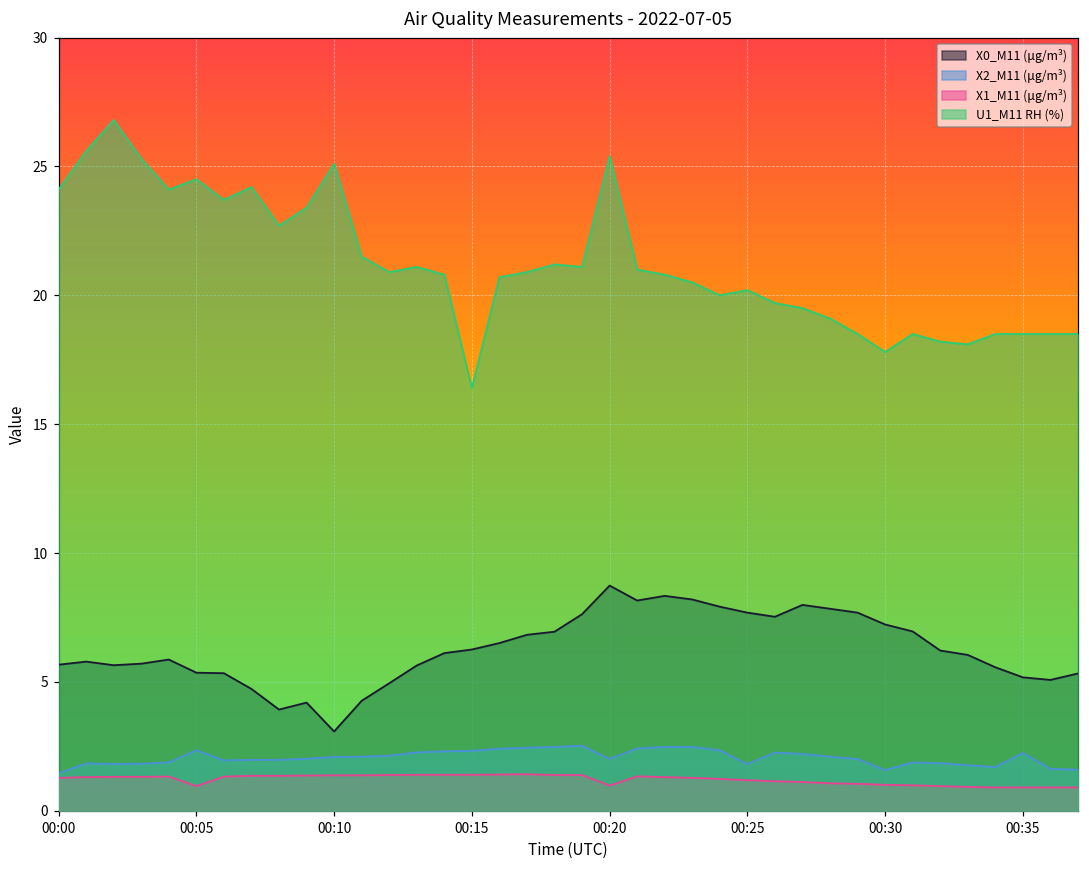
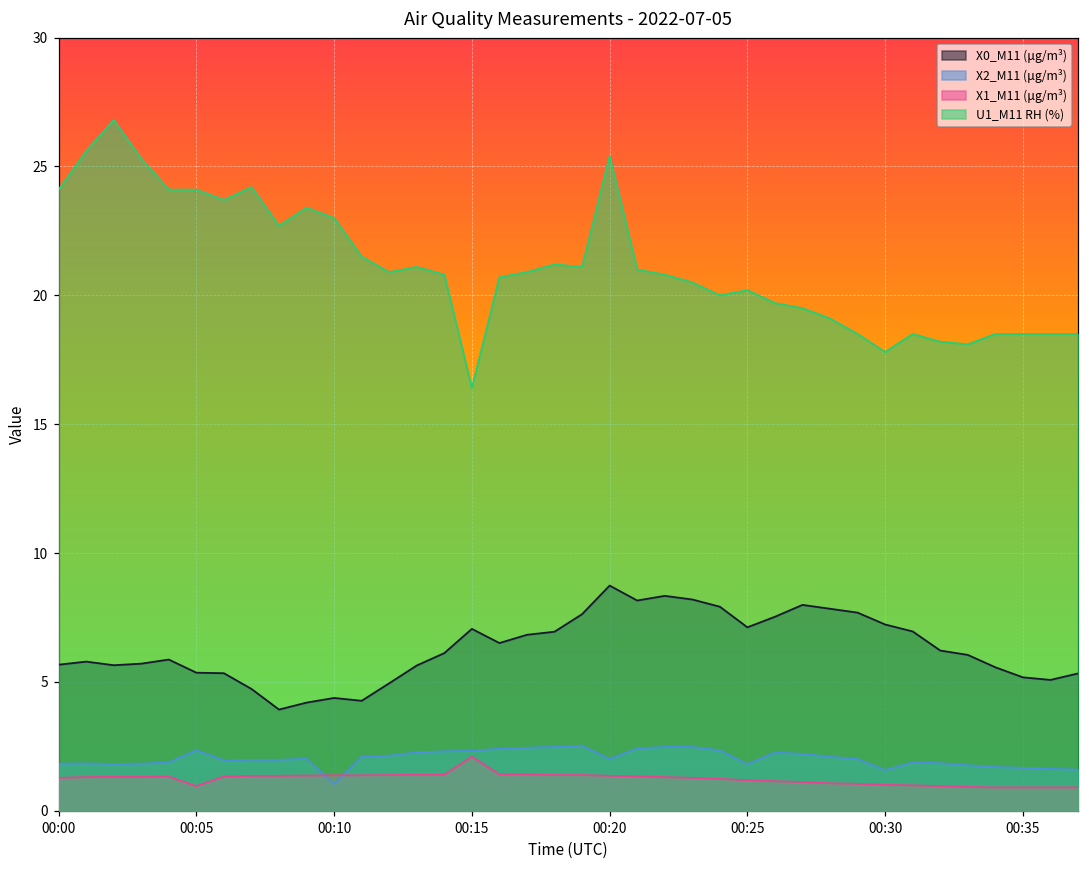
  {
    "X0_M11 (μg/m³)": {
      "00:00": 5.7,
      "00:05": 5.4,
-     "00:10": 3.1,
-     "00:15": 6.3,
+     "00:10": 4.4,
+     "00:15": 7.1,
      "00:20": 8.7,
-     "00:25": 7.7,
+     "00:25": 7.1,
      "00:30": 7.2,
      "00:35": 5.2
    },
    "X2_M11 (μg/m³)": {
-     "00:00": 1.5,
+     "00:00": 1.8,
      "00:05": 2.4,
-     "00:10": 2.1,
+     "00:10": 1.0,
      "00:15": 2.3,
      "00:20": 2.0,
      "00:25": 1.8,
      "00:30": 1.6,
-     "00:35": 2.3
+     "00:35": 1.7
    },
    "X1_M11 (μg/m³)": {
      "00:00": 1.3,
      "00:05": 1.0,
      "00:10": 1.4,
-     "00:15": 1.4,
-     "00:20": 1.0,
+     "00:15": 2.1,
+     "00:20": 1.4,
      "00:25": 1.2,
      "00:30": 1.0,
      "00:35": 0.9
    },
    "U1_M11 RH (%)": {
      "00:00": 24.1,
-     "00:05": 24.5,
-     "00:10": 25.1,
+     "00:05": 24.1,
+     "00:10": 23.0,
      "00:15": 16.4,
      "00:20": 25.4,
      "00:25": 20.2,
      "00:30": 17.8,
      "00:35": 18.5
    }
  }
